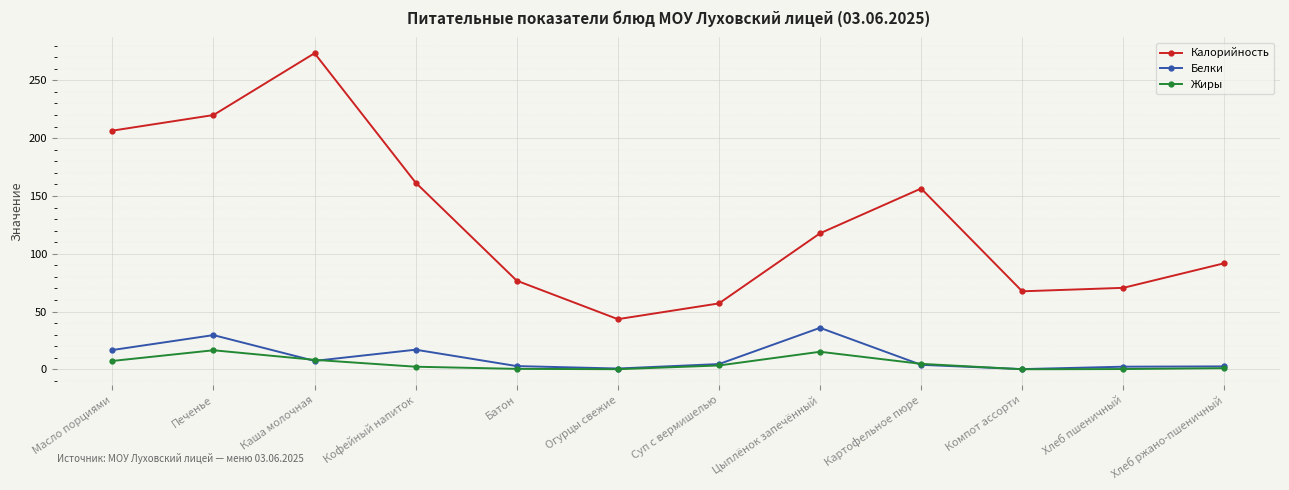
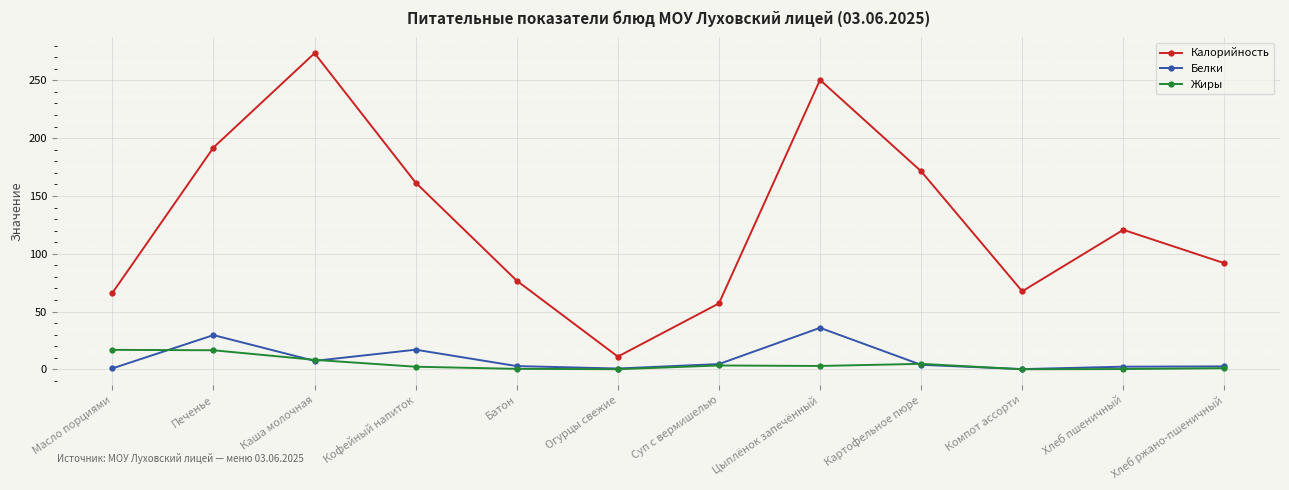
  {
    "Калорийность": {
-     "Масло порциями": 207,
-     "Печенье": 220,
+     "Масло порциями": 66,
+     "Печенье": 192,
      "Каша молочная": 274,
      "Кофейный напиток": 162,
      "Батон": 77,
-     "Огурцы свежие": 43,
+     "Огурцы свежие": 11,
      "Суп с вермишелью": 57,
-     "Цыплёнок запечённый": 118,
-     "Картофельное пюре": 156,
+     "Цыплёнок запечённый": 250,
+     "Картофельное пюре": 171,
      "Компот ассорти": 68,
-     "Хлеб пшеничный": 71,
+     "Хлеб пшеничный": 121,
      "Хлеб ржано-пшеничный": 92
    },
    "Белки": {
-     "Масло порциями": 17,
+     "Масло порциями": 1,
      "Печенье": 30,
      "Кофейный напиток": 17,
      "Батон": 3,
      "Цыплёнок запечённый": 36
    },
    "Жиры": {
-     "Масло порциями": 7,
+     "Масло порциями": 17,
      "Печенье": 16,
      "Кофейный напиток": 2,
      "Батон": 0,
-     "Цыплёнок запечённый": 15
+     "Цыплёнок запечённый": 3
    }
  }
